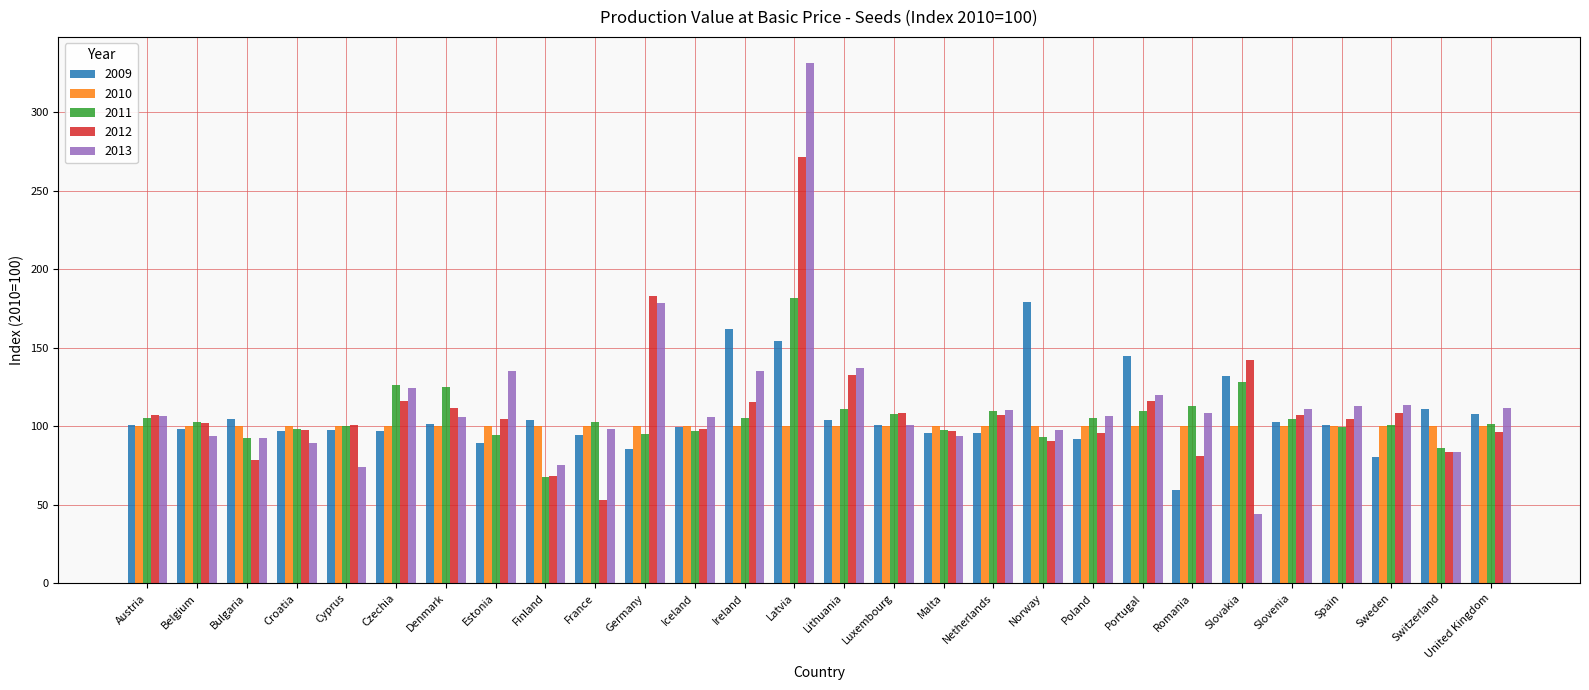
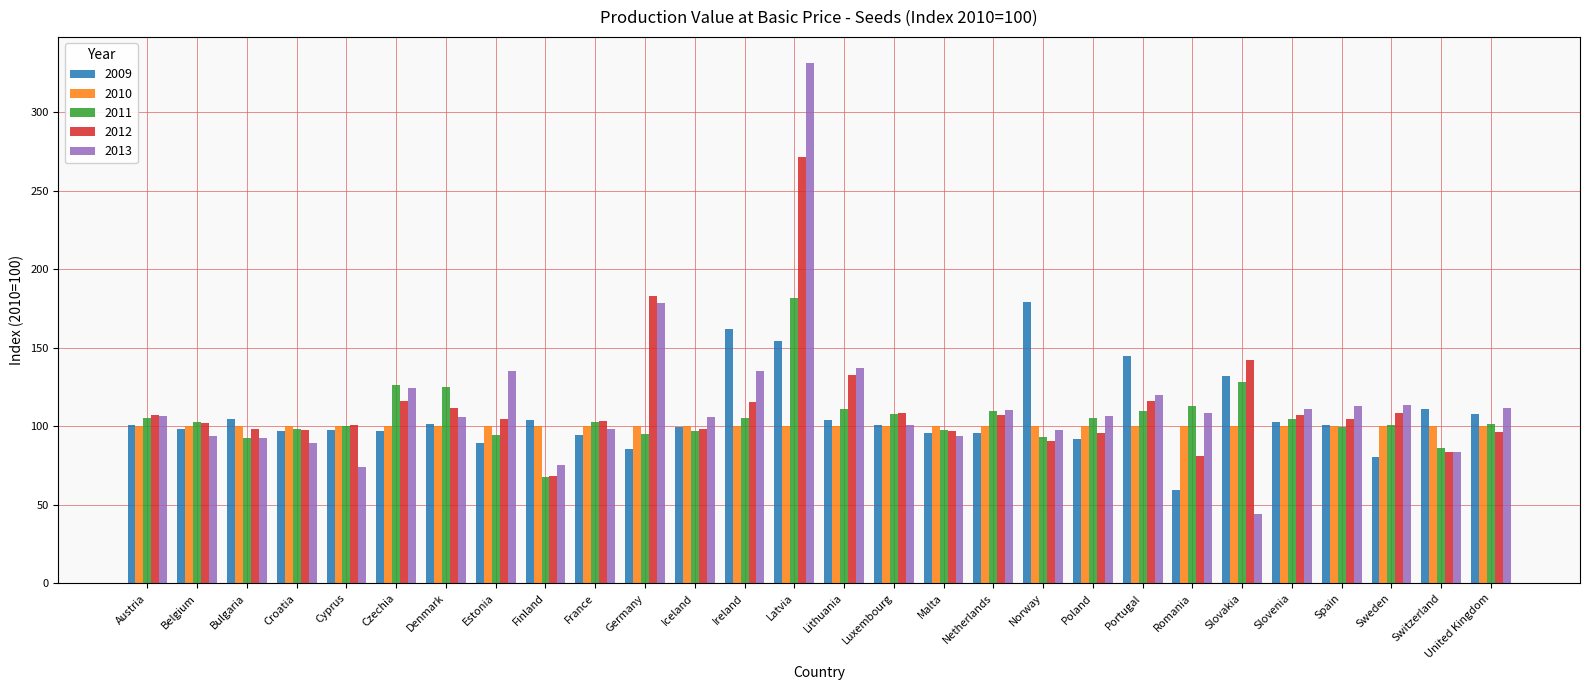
  {
    "2009": {
      "Austria": 101,
      "Belgium": 98,
      "Bulgaria": 105,
      "Croatia": 97,
      "Cyprus": 98,
      "Czechia": 97,
      "Denmark": 101,
      "Estonia": 89,
      "Finland": 104,
      "France": 95,
      "Germany": 86,
      "Iceland": 99,
      "Ireland": 162,
      "Latvia": 154,
      "Lithuania": 104,
      "Luxembourg": 101,
      "Malta": 96,
      "Netherlands": 96,
      "Norway": 179,
      "Poland": 92,
      "Portugal": 144,
      "Romania": 59,
      "Slovakia": 132,
      "Slovenia": 103,
      "Spain": 101,
      "Sweden": 80,
      "Switzerland": 111,
      "United Kingdom": 108
    },
    "2010": {
      "Austria": 100,
      "Belgium": 100,
      "Bulgaria": 100,
      "Croatia": 100,
      "Cyprus": 100,
      "Czechia": 100,
      "Denmark": 100,
      "Estonia": 100,
      "Finland": 100,
      "France": 100,
      "Germany": 100,
      "Iceland": 100,
      "Ireland": 100,
      "Latvia": 100,
      "Lithuania": 100,
      "Luxembourg": 100,
      "Malta": 100,
      "Netherlands": 100,
      "Norway": 100,
      "Poland": 100,
      "Portugal": 100,
      "Romania": 100,
      "Slovakia": 100,
      "Slovenia": 100,
      "Spain": 100,
      "Sweden": 100,
      "Switzerland": 100,
      "United Kingdom": 100
    },
    "2011": {
      "Austria": 105,
      "Belgium": 103,
      "Bulgaria": 92,
      "Croatia": 98,
      "Cyprus": 100,
      "Czechia": 126,
      "Denmark": 125,
      "Estonia": 95,
      "Finland": 68,
      "France": 103,
      "Germany": 95,
      "Iceland": 97,
      "Ireland": 105,
      "Latvia": 181,
      "Lithuania": 111,
      "Luxembourg": 108,
      "Malta": 98,
      "Netherlands": 110,
      "Norway": 93,
      "Poland": 105,
      "Portugal": 110,
      "Romania": 113,
      "Slovakia": 128,
      "Slovenia": 105,
      "Spain": 99,
      "Sweden": 101,
      "Switzerland": 86,
      "United Kingdom": 101
    },
    "2012": {
      "Austria": 107,
      "Belgium": 102,
-     "Bulgaria": 78,
+     "Bulgaria": 98,
      "Croatia": 98,
      "Cyprus": 101,
      "Czechia": 116,
      "Denmark": 112,
      "Estonia": 105,
      "Finland": 69,
-     "France": 53,
+     "France": 104,
      "Germany": 183,
      "Iceland": 99,
      "Ireland": 116,
      "Latvia": 271,
      "Lithuania": 132,
      "Luxembourg": 109,
      "Malta": 97,
      "Netherlands": 107,
      "Norway": 91,
      "Poland": 96,
      "Portugal": 116,
      "Romania": 81,
      "Slovakia": 142,
      "Slovenia": 107,
      "Spain": 105,
      "Sweden": 108,
      "Switzerland": 84,
      "United Kingdom": 97
    },
    "2013": {
      "Austria": 107,
      "Belgium": 94,
      "Bulgaria": 92,
      "Croatia": 89,
      "Cyprus": 74,
      "Czechia": 124,
      "Denmark": 106,
      "Estonia": 135,
      "Finland": 75,
      "France": 98,
      "Germany": 178,
      "Iceland": 106,
      "Ireland": 135,
      "Latvia": 331,
      "Lithuania": 137,
      "Luxembourg": 101,
      "Malta": 94,
      "Netherlands": 110,
      "Norway": 97,
      "Poland": 107,
      "Portugal": 120,
      "Romania": 108,
      "Slovakia": 44,
      "Slovenia": 111,
      "Spain": 113,
      "Sweden": 114,
      "Switzerland": 84,
      "United Kingdom": 112
    }
  }
